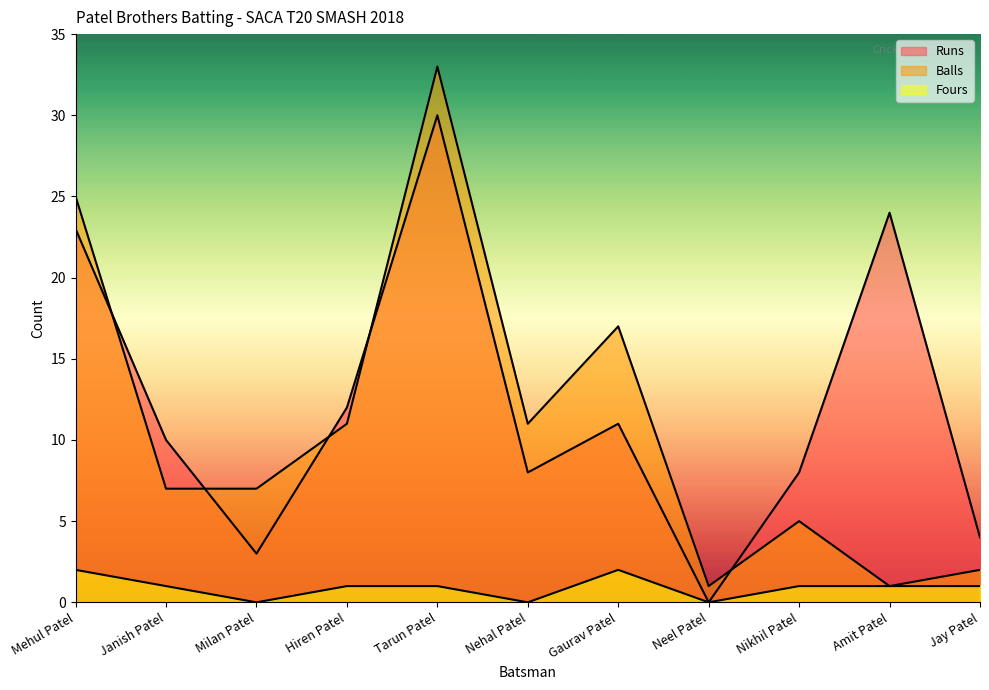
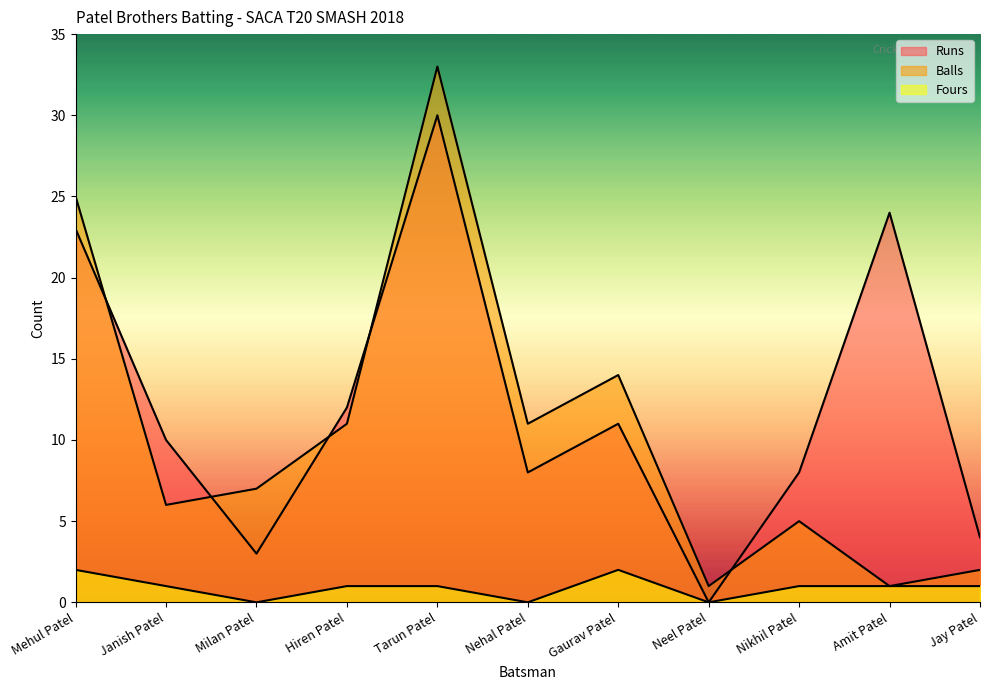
  {
    "Runs": {
      "Mehul Patel": 23,
      "Janish Patel": 10,
      "Milan Patel": 3,
      "Hiren Patel": 12,
      "Tarun Patel": 30,
      "Nehal Patel": 8,
      "Gaurav Patel": 11,
      "Nikhil Patel": 8,
      "Amit Patel": 24,
      "Jay Patel": 4
    },
    "Balls": {
      "Mehul Patel": 25,
-     "Janish Patel": 7,
+     "Janish Patel": 6,
      "Milan Patel": 7,
      "Hiren Patel": 11,
      "Tarun Patel": 33,
      "Nehal Patel": 11,
-     "Gaurav Patel": 17,
+     "Gaurav Patel": 14,
      "Neel Patel": 1,
      "Nikhil Patel": 5,
      "Jay Patel": 2
    },
    "Fours": {
      "Mehul Patel": 2,
      "Janish Patel": 1,
      "Milan Patel": 0,
      "Hiren Patel": 1,
      "Tarun Patel": 1,
      "Nehal Patel": 0,
      "Gaurav Patel": 2,
      "Nikhil Patel": 1,
      "Jay Patel": 1
    }
  }
